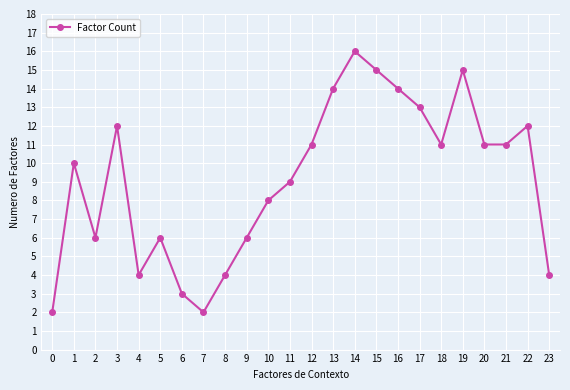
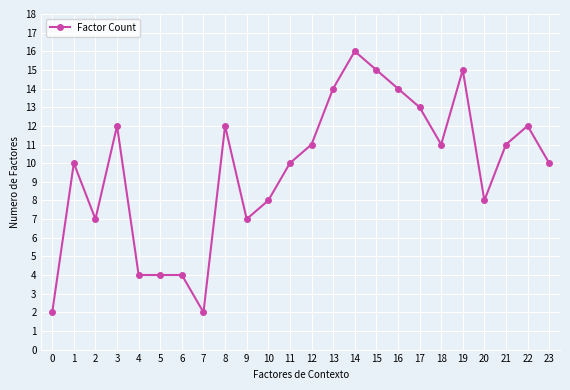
  {
    "0": 2,
    "1": 10,
-   "2": 6,
+   "2": 7,
    "3": 12,
    "4": 4,
-   "5": 6,
-   "6": 3,
+   "5": 4,
+   "6": 4,
    "7": 2,
-   "8": 4,
-   "9": 6,
+   "8": 12,
+   "9": 7,
    "10": 8,
-   "11": 9,
+   "11": 10,
    "12": 11,
    "13": 14,
    "14": 16,
    "15": 15,
    "16": 14,
    "17": 13,
    "18": 11,
    "19": 15,
-   "20": 11,
+   "20": 8,
    "21": 11,
    "22": 12,
-   "23": 4
+   "23": 10
  }
